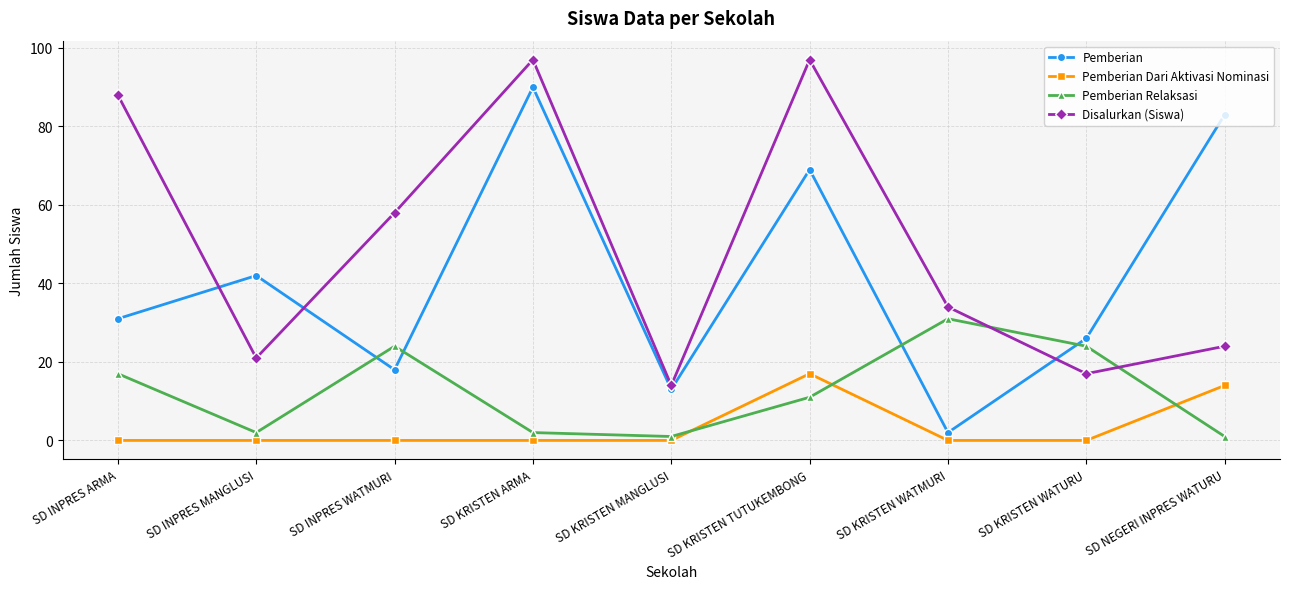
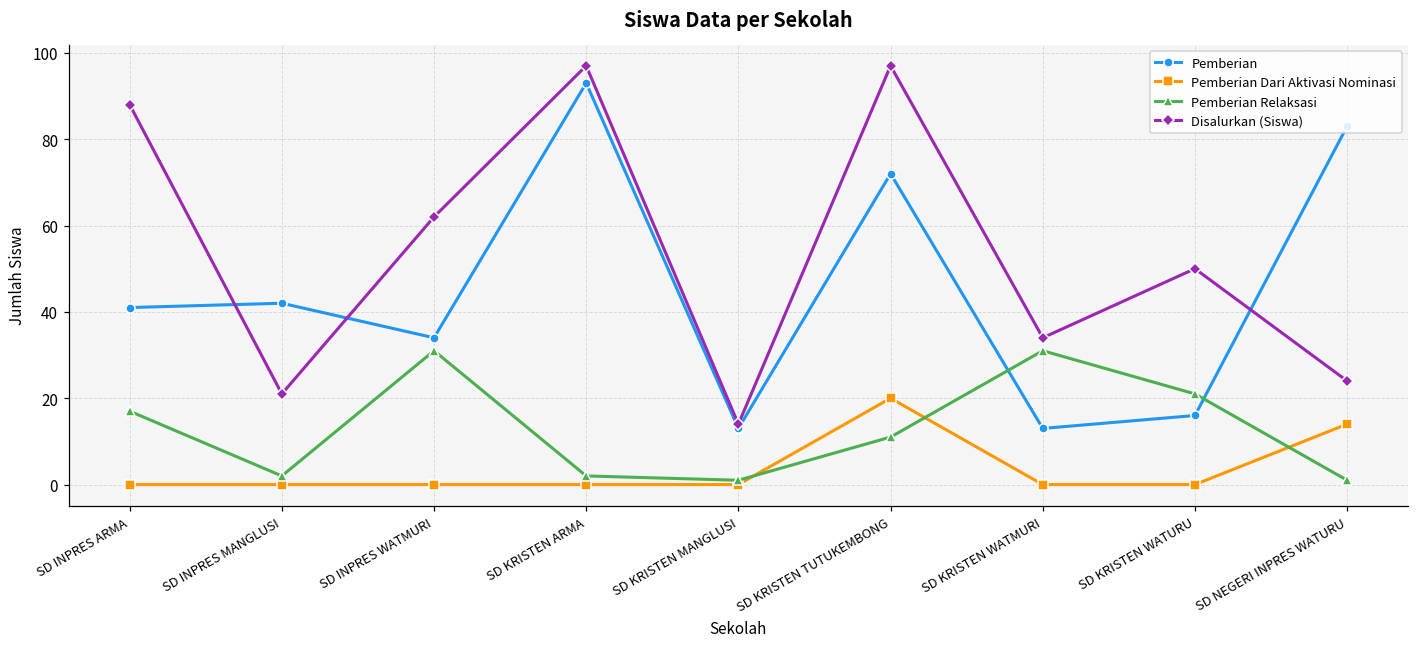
  {
    "Pemberian": {
-     "SD INPRES ARMA": 31,
+     "SD INPRES ARMA": 41,
      "SD INPRES MANGLUSI": 42,
-     "SD INPRES WATMURI": 18,
-     "SD KRISTEN ARMA": 90,
+     "SD INPRES WATMURI": 34,
+     "SD KRISTEN ARMA": 93,
      "SD KRISTEN MANGLUSI": 13,
-     "SD KRISTEN TUTUKEMBONG": 69,
-     "SD KRISTEN WATMURI": 2,
-     "SD KRISTEN WATURU": 26
+     "SD KRISTEN TUTUKEMBONG": 72,
+     "SD KRISTEN WATMURI": 13,
+     "SD KRISTEN WATURU": 16
    },
    "Pemberian Dari Aktivasi Nominasi": {
      "SD INPRES ARMA": 0,
      "SD INPRES MANGLUSI": 0,
      "SD INPRES WATMURI": 0,
      "SD KRISTEN ARMA": 0,
      "SD KRISTEN MANGLUSI": 0,
-     "SD KRISTEN TUTUKEMBONG": 17,
+     "SD KRISTEN TUTUKEMBONG": 20,
      "SD KRISTEN WATMURI": 0,
      "SD KRISTEN WATURU": 0,
      "SD NEGERI INPRES WATURU": 14
    },
    "Pemberian Relaksasi": {
      "SD INPRES ARMA": 17,
      "SD INPRES MANGLUSI": 2,
-     "SD INPRES WATMURI": 24,
+     "SD INPRES WATMURI": 31,
      "SD KRISTEN ARMA": 2,
      "SD KRISTEN MANGLUSI": 1,
      "SD KRISTEN TUTUKEMBONG": 11,
      "SD KRISTEN WATMURI": 31,
-     "SD KRISTEN WATURU": 24,
+     "SD KRISTEN WATURU": 21,
      "SD NEGERI INPRES WATURU": 1
    },
    "Disalurkan (Siswa)": {
      "SD INPRES ARMA": 88,
      "SD INPRES MANGLUSI": 21,
-     "SD INPRES WATMURI": 58,
+     "SD INPRES WATMURI": 62,
      "SD KRISTEN ARMA": 97,
      "SD KRISTEN MANGLUSI": 14,
      "SD KRISTEN TUTUKEMBONG": 97,
      "SD KRISTEN WATMURI": 34,
-     "SD KRISTEN WATURU": 17,
+     "SD KRISTEN WATURU": 50,
      "SD NEGERI INPRES WATURU": 24
    }
  }
